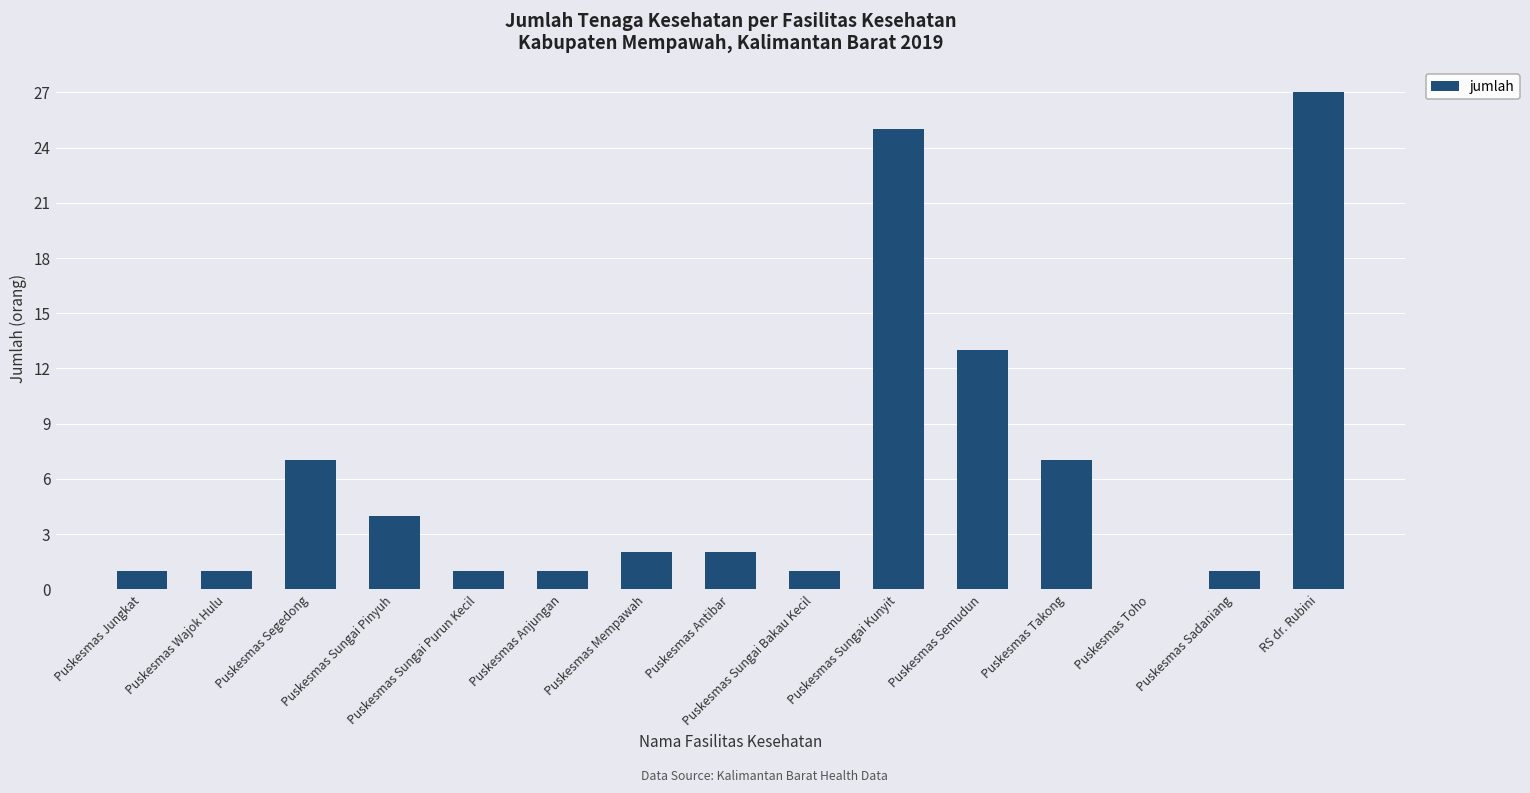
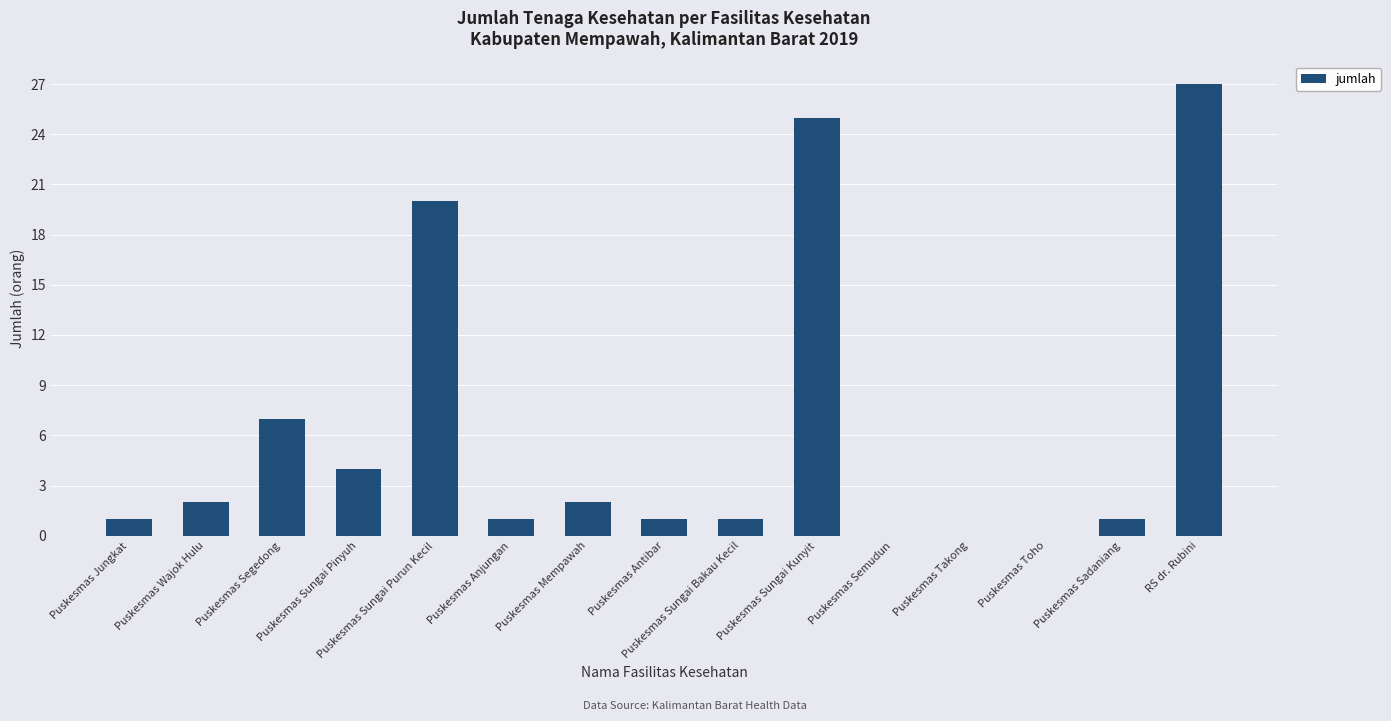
  {
    "Puskesmas Jungkat": 1,
-   "Puskesmas Wajok Hulu": 1,
+   "Puskesmas Wajok Hulu": 2,
    "Puskesmas Segedong": 7,
    "Puskesmas Sungai Pinyuh": 4,
-   "Puskesmas Sungai Purun Kecil": 1,
+   "Puskesmas Sungai Purun Kecil": 20,
    "Puskesmas Anjungan": 1,
    "Puskesmas Mempawah": 2,
-   "Puskesmas Antibar": 2,
+   "Puskesmas Antibar": 1,
    "Puskesmas Sungai Bakau Kecil": 1,
    "Puskesmas Sungai Kunyit": 25,
-   "Puskesmas Semudun": 13,
-   "Puskesmas Takong": 7,
+   "Puskesmas Semudun": 0,
+   "Puskesmas Takong": 0,
    "Puskesmas Toho": 0,
    "Puskesmas Sadaniang": 1,
    "RS dr. Rubini": 27
  }
